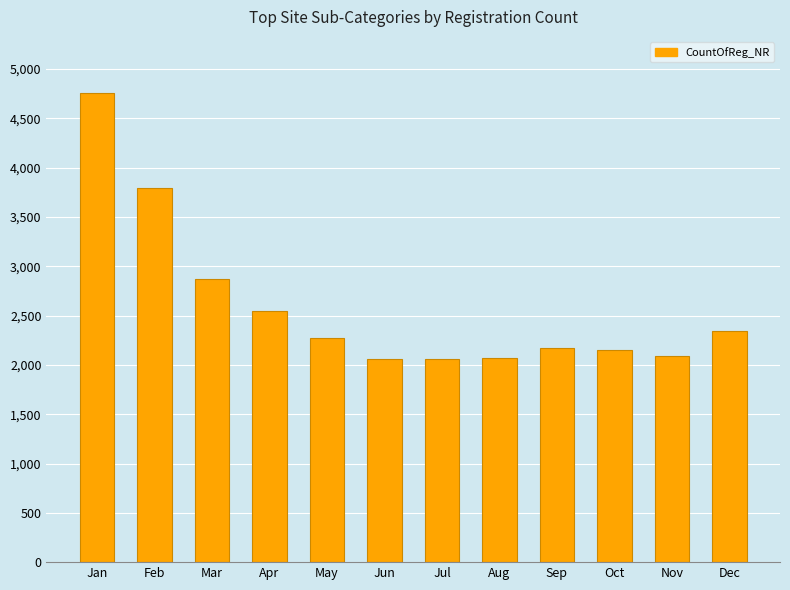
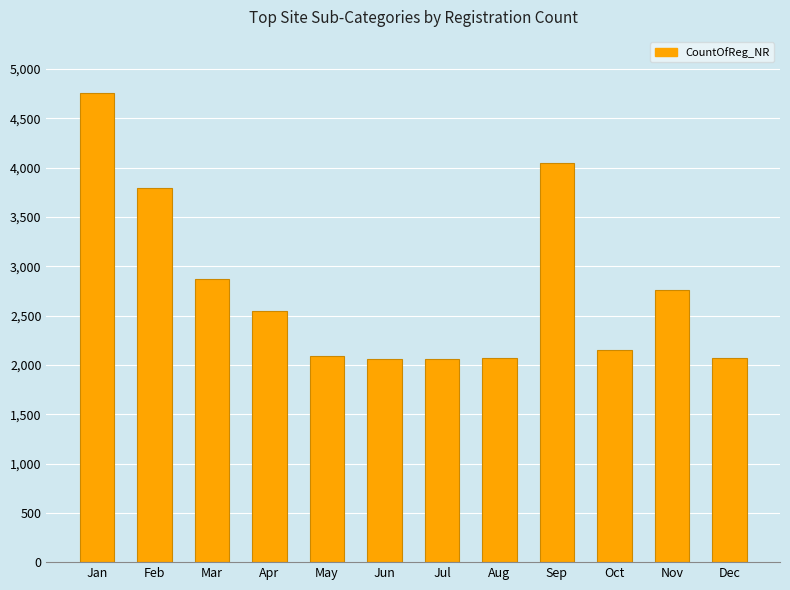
  {
    "Jan": "4,800",
    "Feb": "3,800",
    "Mar": "2,900",
    "Apr": "2,600",
-   "May": "2,300",
+   "May": "2,100",
    "Jun": "2,100",
    "Jul": "2,100",
    "Aug": "2,100",
-   "Sep": "2,200",
+   "Sep": "4,100",
    "Oct": "2,200",
-   "Nov": "2,100",
-   "Dec": "2,300"
+   "Nov": "2,800",
+   "Dec": "2,100"
  }
